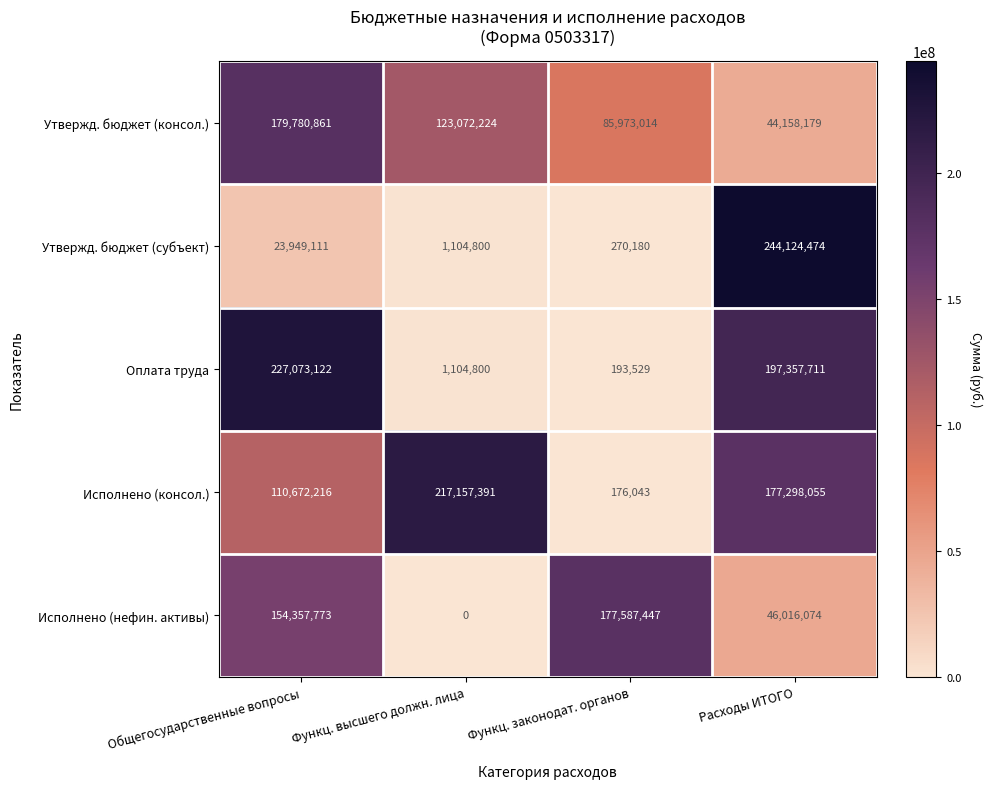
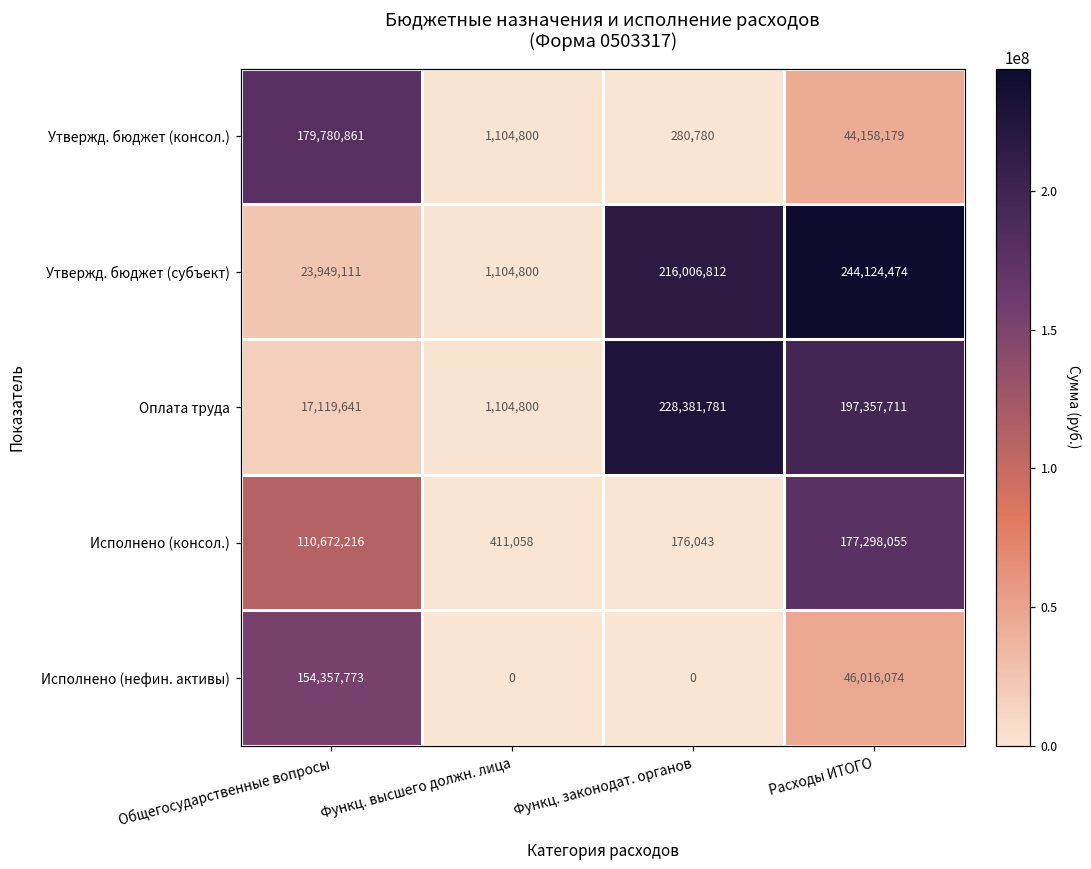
  {
    "Утвержд. бюджет (консол.)": {
      "Общегосударственные вопросы": "179,780,861",
-     "Функц. высшего должн. лица": "123,072,224",
-     "Функц. законодат. органов": "85,973,014",
+     "Функц. высшего должн. лица": "1,104,800",
+     "Функц. законодат. органов": "280,780",
      "Расходы ИТОГО": "44,158,179"
    },
    "Утвержд. бюджет (субъект)": {
      "Общегосударственные вопросы": "23,949,111",
      "Функц. высшего должн. лица": "1,104,800",
-     "Функц. законодат. органов": "270,180",
+     "Функц. законодат. органов": "216,006,812",
      "Расходы ИТОГО": "244,124,474"
    },
    "Оплата труда": {
-     "Общегосударственные вопросы": "227,073,122",
+     "Общегосударственные вопросы": "17,119,641",
      "Функц. высшего должн. лица": "1,104,800",
-     "Функц. законодат. органов": "193,529",
+     "Функц. законодат. органов": "228,381,781",
      "Расходы ИТОГО": "197,357,711"
    },
    "Исполнено (консол.)": {
      "Общегосударственные вопросы": "110,672,216",
-     "Функц. высшего должн. лица": "217,157,391",
+     "Функц. высшего должн. лица": "411,058",
      "Функц. законодат. органов": "176,043",
      "Расходы ИТОГО": "177,298,055"
    },
    "Исполнено (нефин. активы)": {
      "Общегосударственные вопросы": "154,357,773",
      "Функц. высшего должн. лица": "0",
-     "Функц. законодат. органов": "177,587,447",
+     "Функц. законодат. органов": "0",
      "Расходы ИТОГО": "46,016,074"
    }
  }
